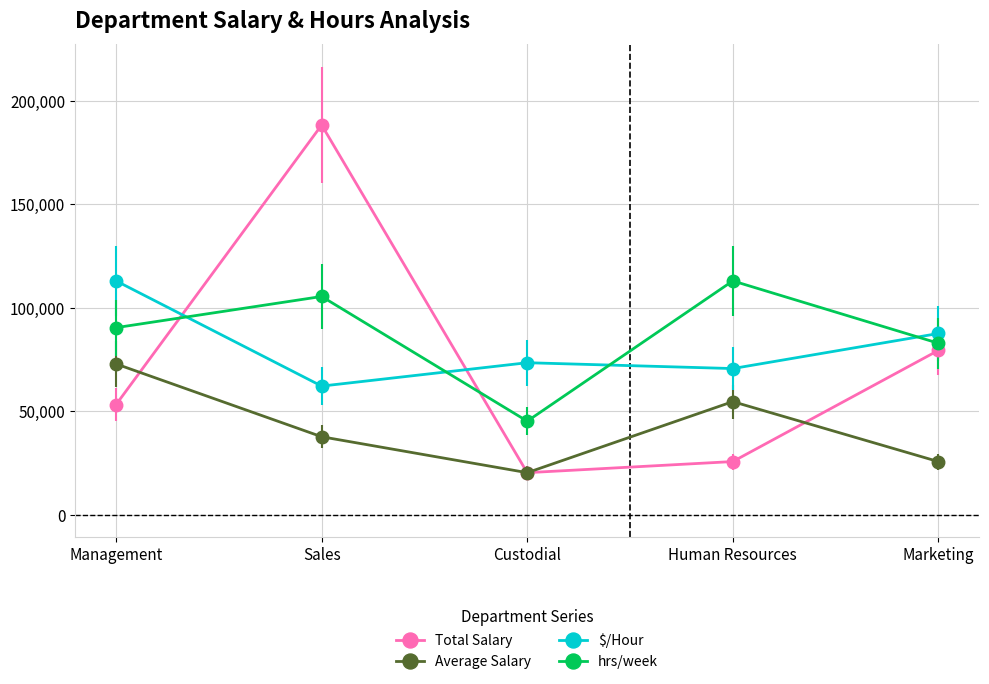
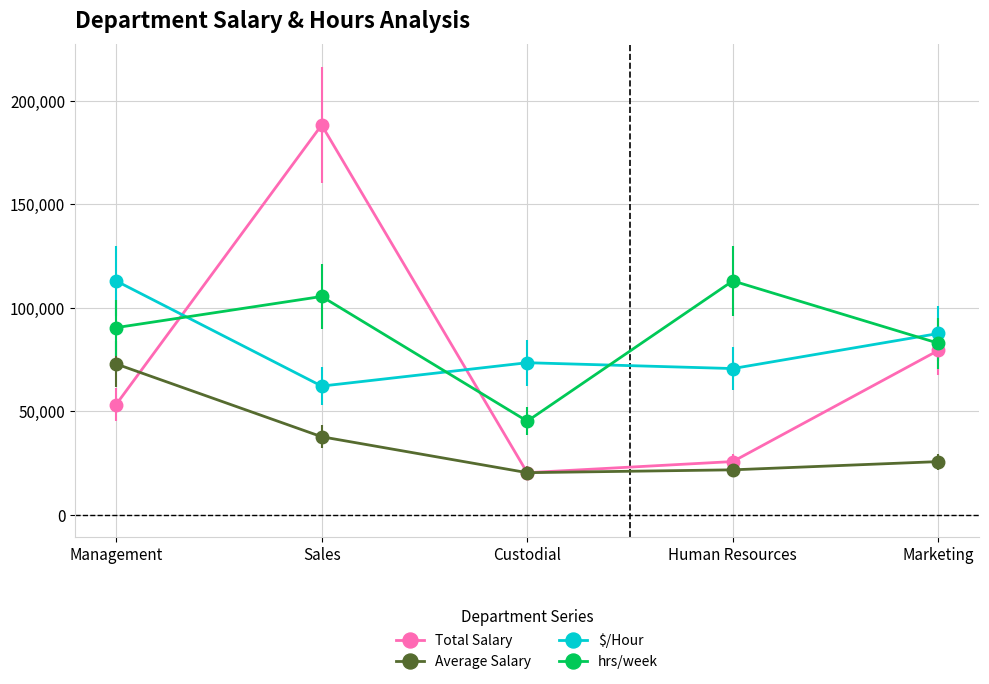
  {
    "Total Salary": {
      "Management": "53,000",
      "Sales": "188,000",
      "Human Resources": "26,000",
      "Marketing": "79,000"
    },
    "Average Salary": {
      "Management": "73,000",
      "Sales": "38,000",
-     "Human Resources": "55,000",
+     "Human Resources": "22,000",
      "Marketing": "26,000"
    },
    "$/Hour": {
      "Management": "113,000",
      "Sales": "62,000",
      "Custodial": "73,000",
      "Human Resources": "71,000",
      "Marketing": "88,000"
    },
    "hrs/week": {
      "Management": "90,000",
      "Sales": "105,000",
      "Custodial": "45,000",
      "Human Resources": "113,000",
      "Marketing": "83,000"
    }
  }
